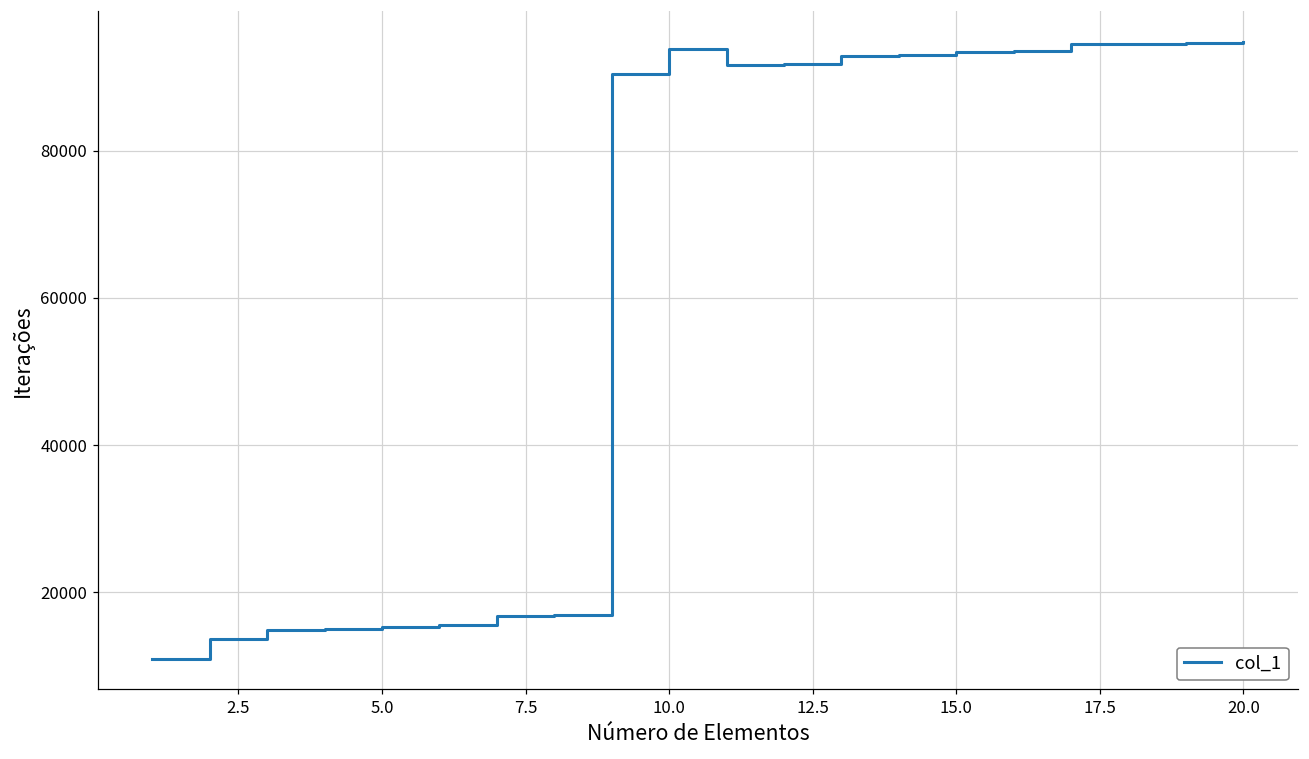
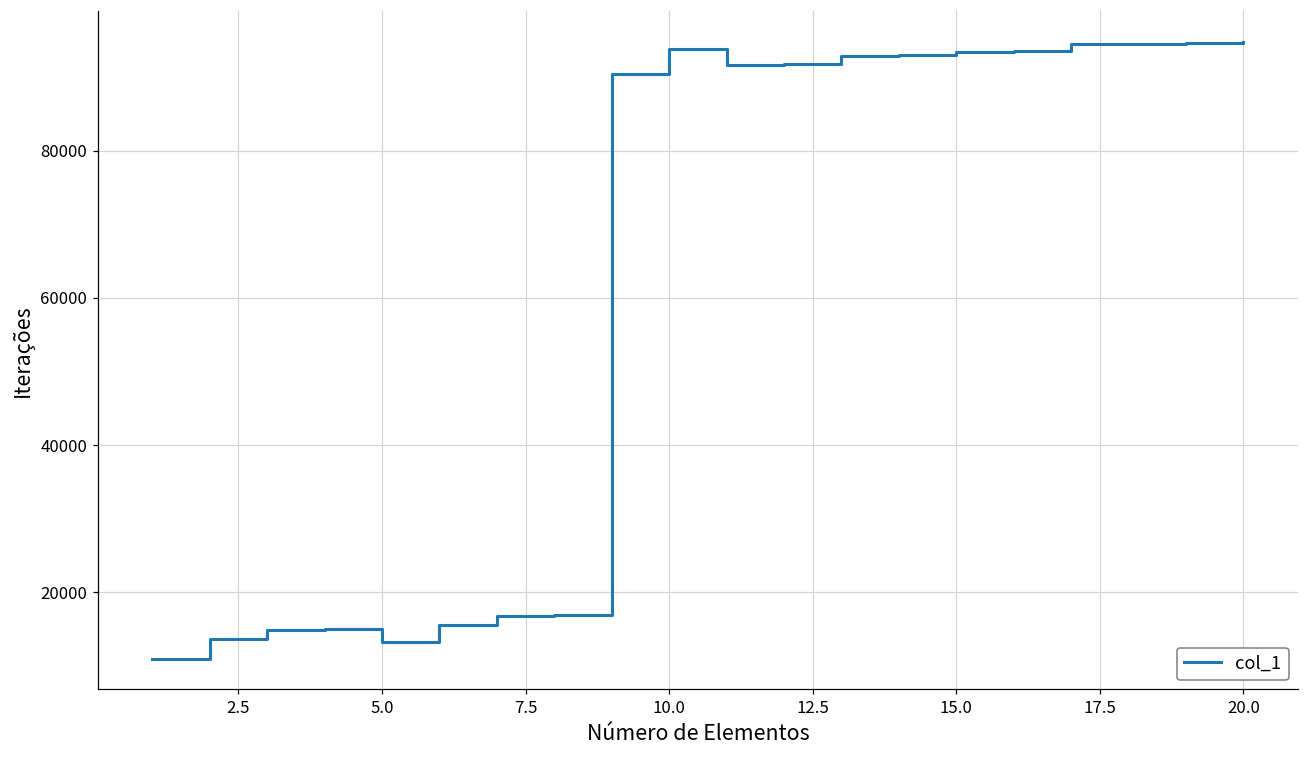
  {
-   "5.0": 15000,
+   "5.0": 13000,
    "10.0": 94000,
    "15.0": 93000,
    "20.0": 95000
  }
